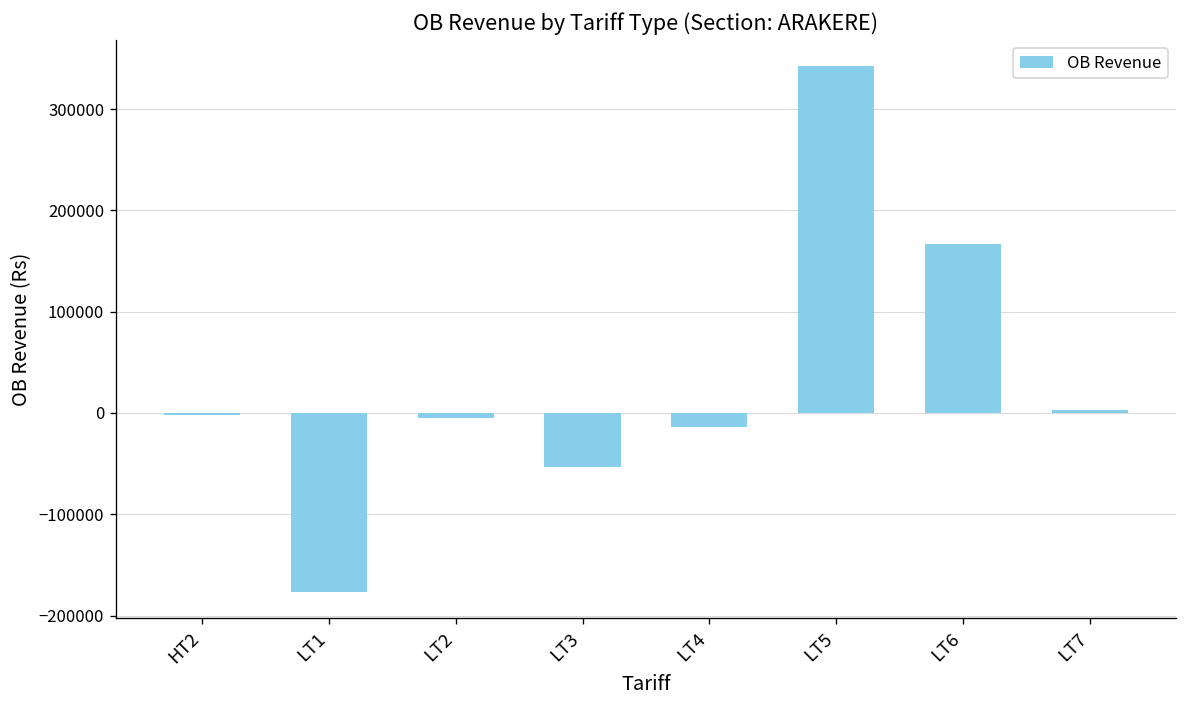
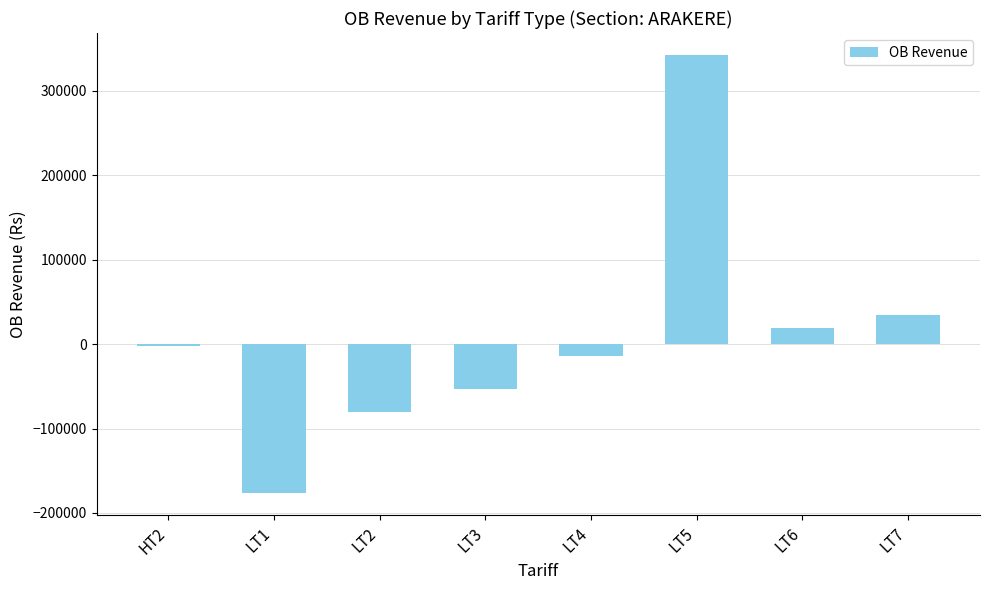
  {
    "LT1": -180000,
-   "LT2": -10000,
+   "LT2": -80000,
    "LT3": -50000,
    "LT4": -10000,
    "LT5": 340000,
-   "LT6": 170000,
-   "LT7": 0
+   "LT6": 20000,
+   "LT7": 30000
  }
